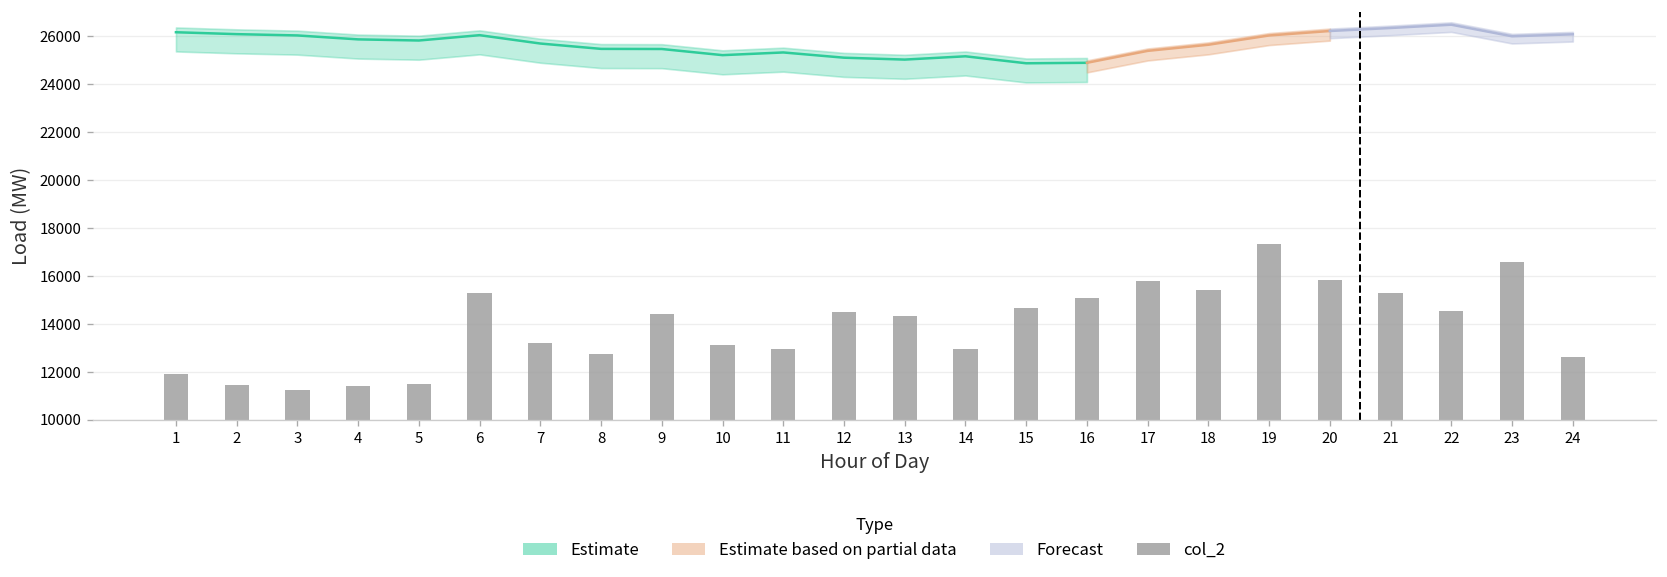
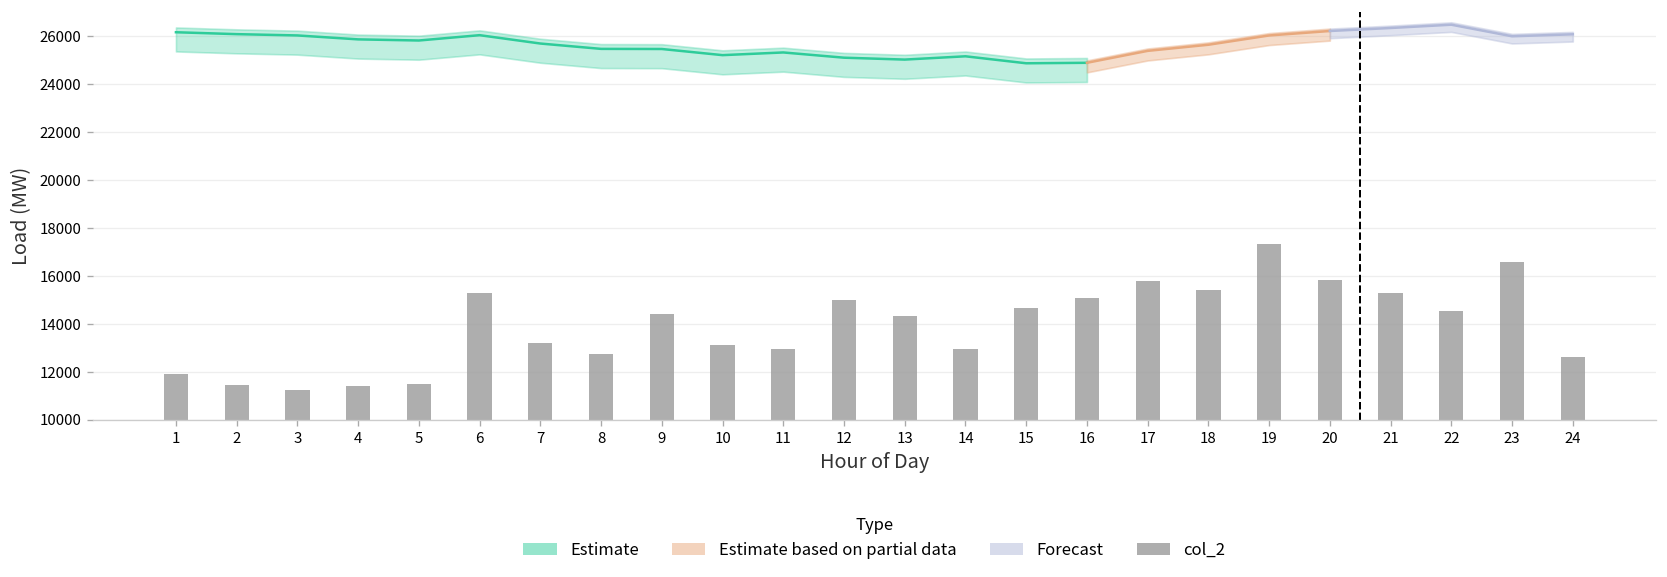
  {
    "col_2": {
      "1": 11900,
      "2": 11500,
      "3": 11200,
      "4": 11400,
      "5": 11500,
      "6": 15300,
      "7": 13200,
      "8": 12700,
      "9": 14400,
      "10": 13100,
      "11": 13000,
-     "12": 14500,
+     "12": 15000,
      "13": 14300,
      "14": 12900,
      "15": 14600,
      "16": 15100,
      "17": 15800,
      "18": 15400,
      "19": 17300,
      "20": 15800,
      "21": 15300,
      "22": 14500,
      "23": 16600,
      "24": 12600
    }
  }
